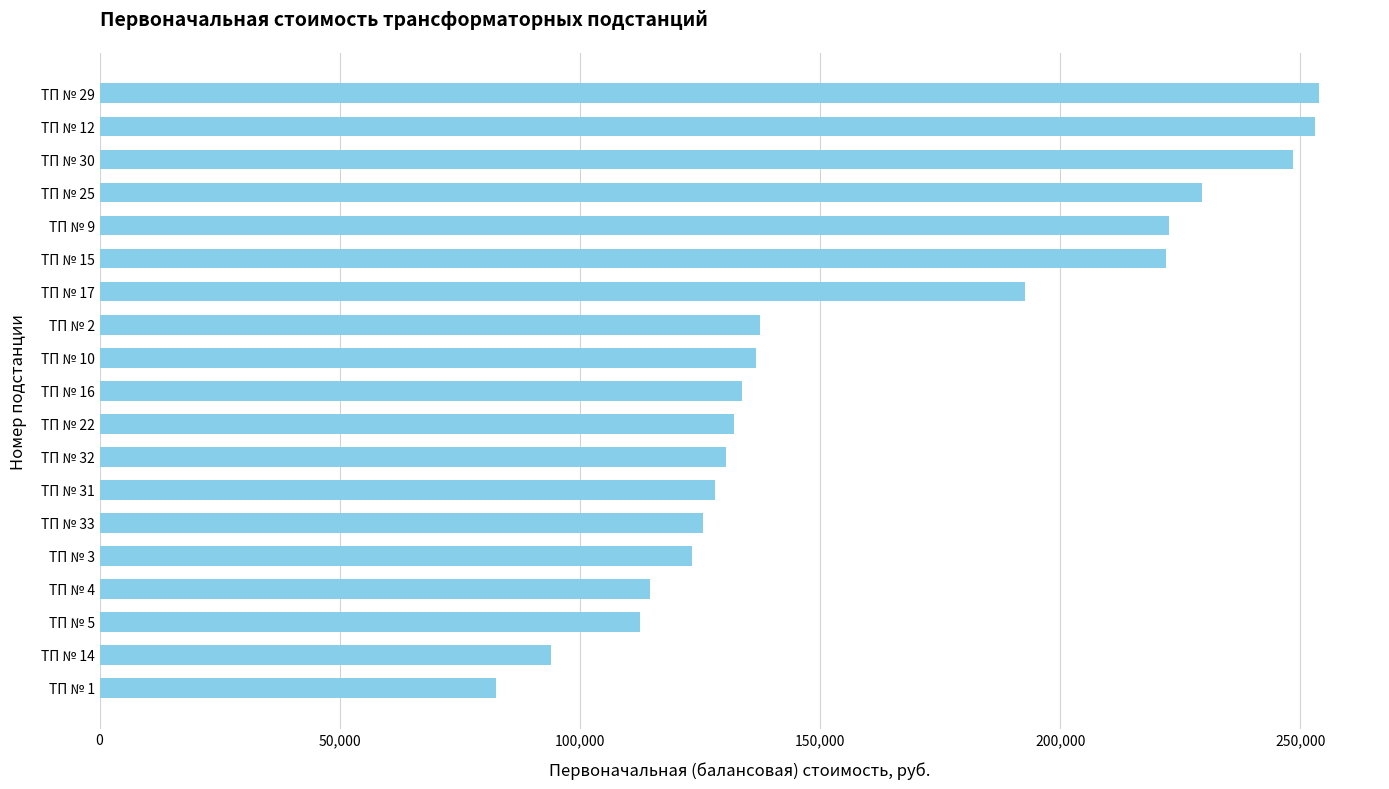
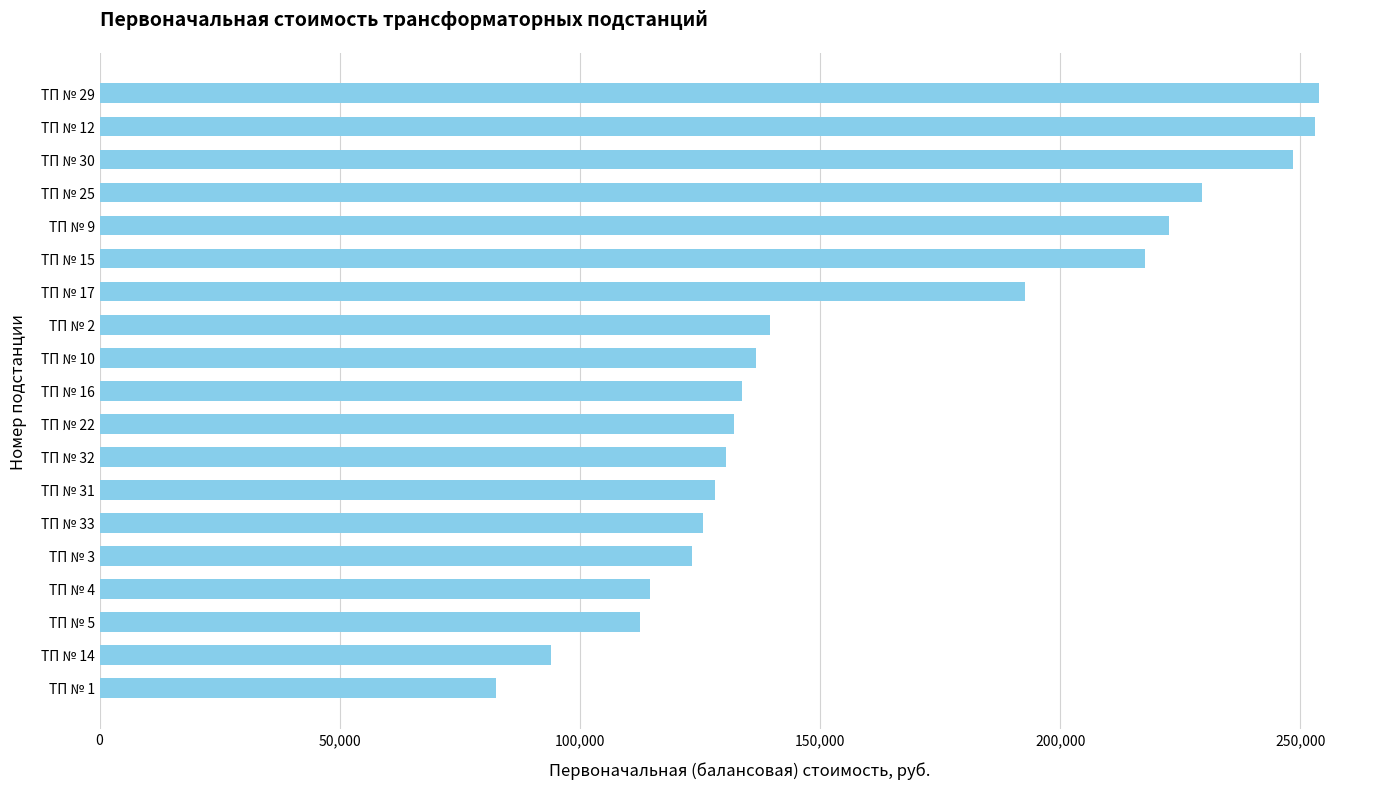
  {
    "ТП № 29": "254,000",
    "ТП № 12": "253,000",
    "ТП № 30": "248,000",
    "ТП № 25": "229,000",
    "ТП № 9": "223,000",
-   "ТП № 15": "222,000",
+   "ТП № 15": "218,000",
    "ТП № 17": "193,000",
-   "ТП № 2": "138,000",
+   "ТП № 2": "140,000",
    "ТП № 10": "137,000",
    "ТП № 16": "134,000",
    "ТП № 22": "132,000",
    "ТП № 32": "130,000",
    "ТП № 31": "128,000",
    "ТП № 33": "126,000",
    "ТП № 3": "123,000",
    "ТП № 4": "115,000",
    "ТП № 5": "112,000",
    "ТП № 14": "94,000",
    "ТП № 1": "83,000"
  }
